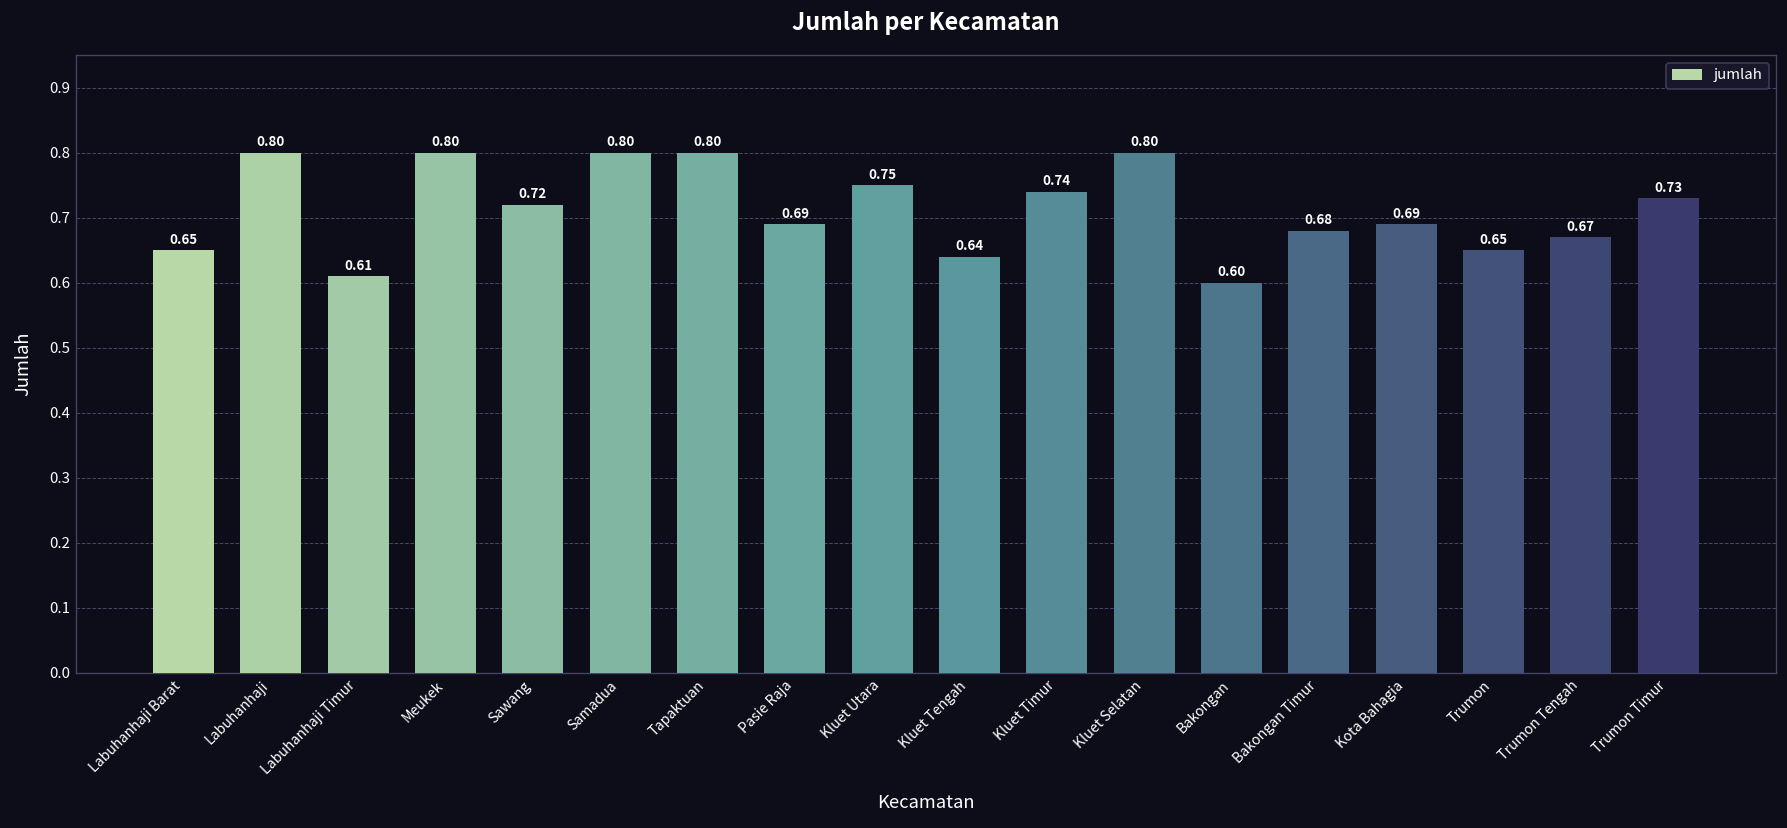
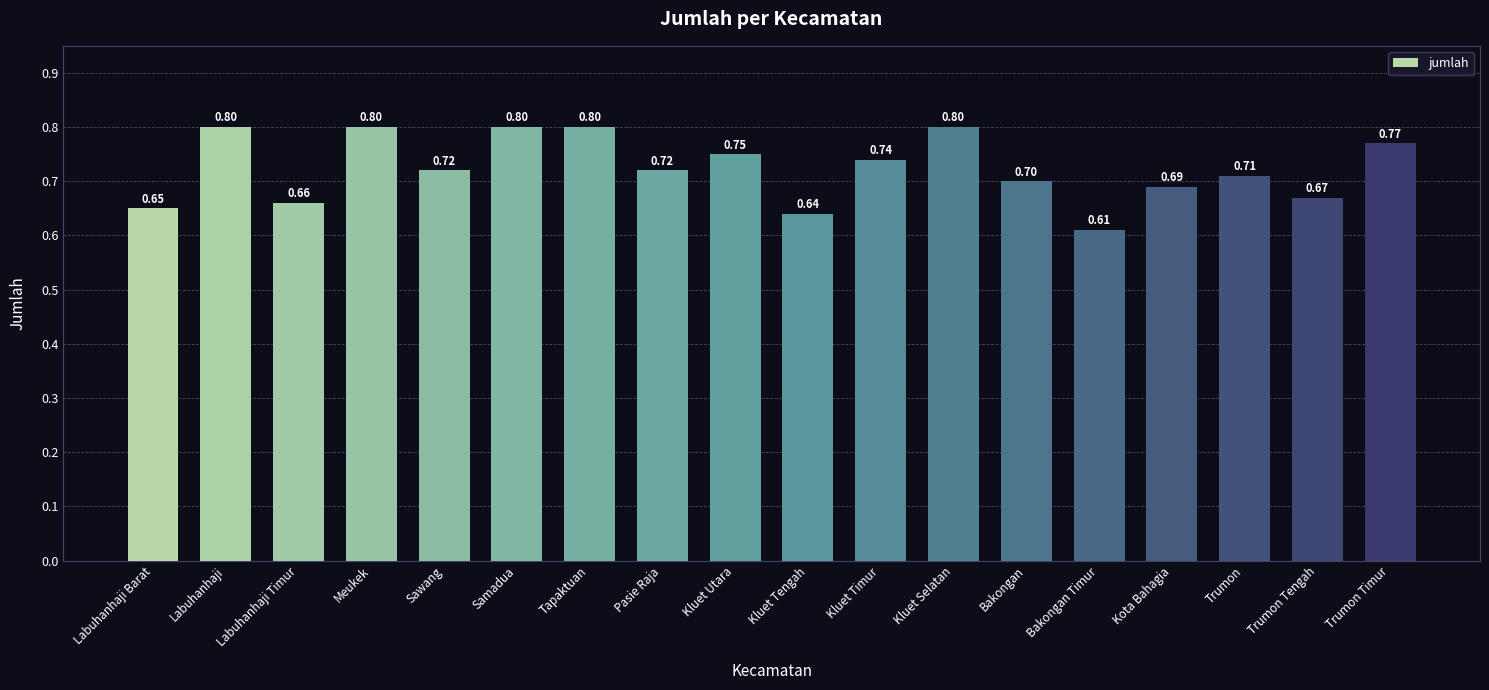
  {
    "Labuhanhaji Barat": 0.65,
    "Labuhanhaji": 0.80,
-   "Labuhanhaji Timur": 0.61,
+   "Labuhanhaji Timur": 0.66,
    "Meukek": 0.80,
    "Sawang": 0.72,
    "Samadua": 0.80,
    "Tapaktuan": 0.80,
-   "Pasie Raja": 0.69,
+   "Pasie Raja": 0.72,
    "Kluet Utara": 0.75,
    "Kluet Tengah": 0.64,
    "Kluet Timur": 0.74,
    "Kluet Selatan": 0.80,
-   "Bakongan": 0.60,
-   "Bakongan Timur": 0.68,
+   "Bakongan": 0.70,
+   "Bakongan Timur": 0.61,
    "Kota Bahagia": 0.69,
-   "Trumon": 0.65,
+   "Trumon": 0.71,
    "Trumon Tengah": 0.67,
-   "Trumon Timur": 0.73
+   "Trumon Timur": 0.77
  }
